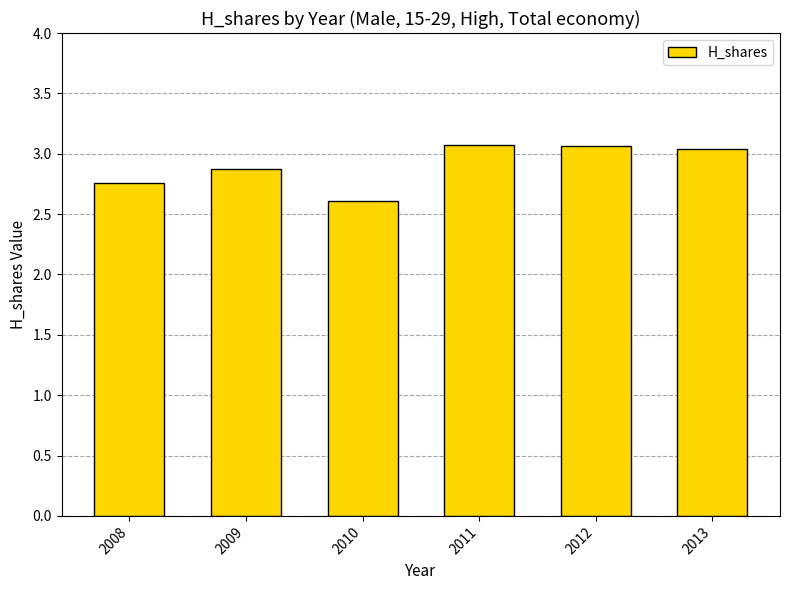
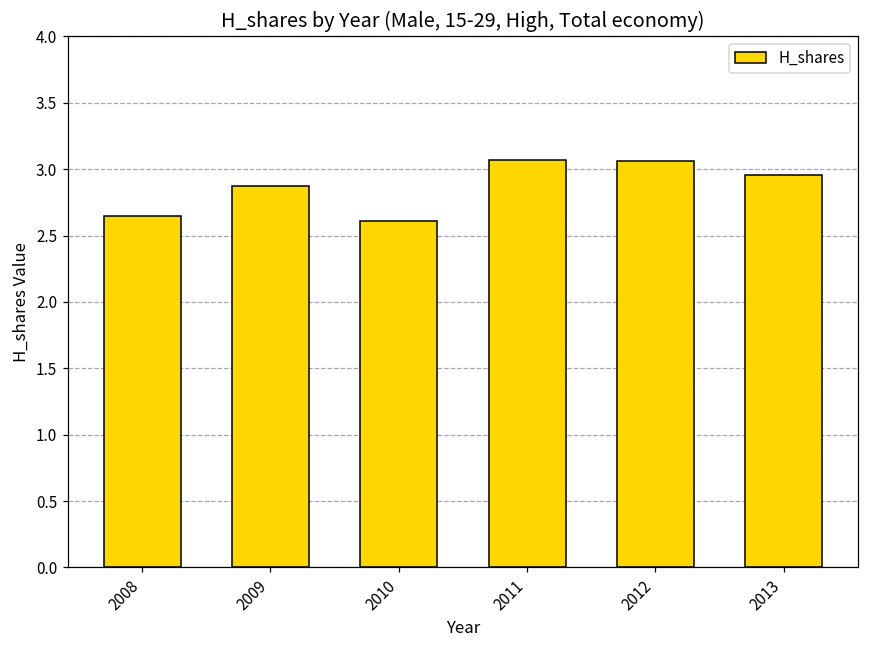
  {
-   "2008": 2.76,
+   "2008": 2.65,
    "2009": 2.87,
    "2010": 2.61,
    "2011": 3.07,
    "2012": 3.06,
-   "2013": 3.04
+   "2013": 2.95
  }
